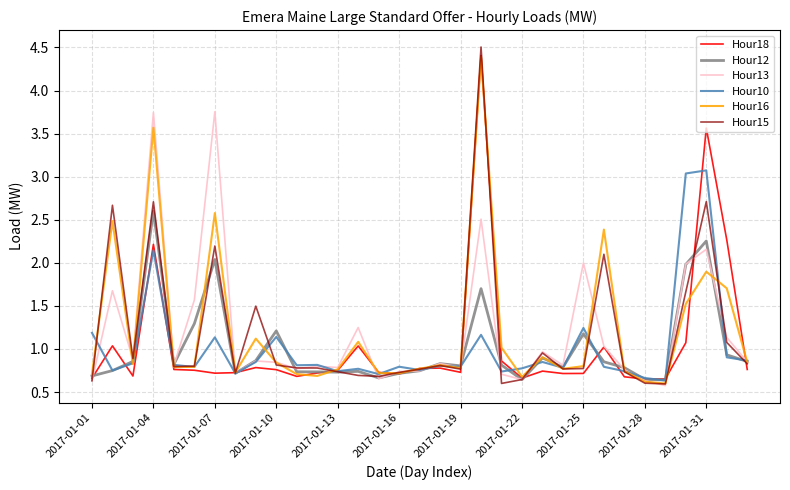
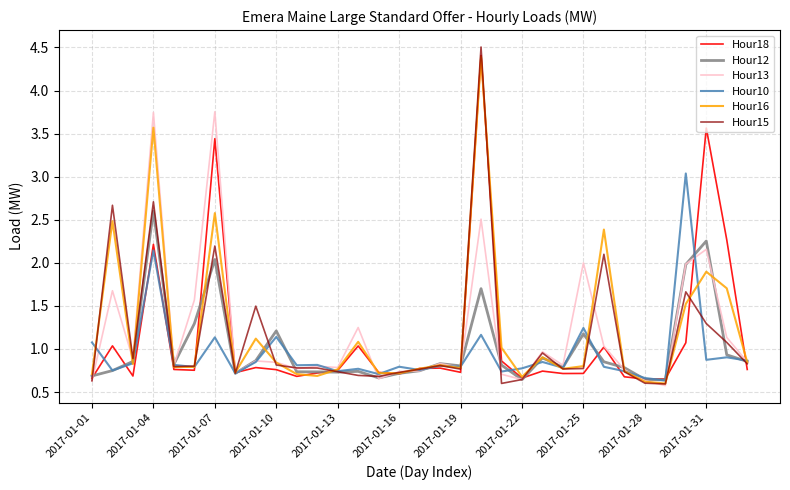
  {
    "Hour18": {
      "2017-01-04": 2.2,
-     "2017-01-07": 0.7,
+     "2017-01-07": 3.4,
      "2017-01-10": 0.8,
      "2017-01-19": 0.7,
      "2017-01-25": 0.7
    },
    "Hour12": {
      "2017-01-04": 2.6,
      "2017-01-07": 2.0,
      "2017-01-10": 1.2,
      "2017-01-25": 1.2,
      "2017-01-31": 2.3
    },
    "Hour13": {
      "2017-01-04": 3.7,
      "2017-01-07": 3.8,
      "2017-01-25": 2.0,
      "2017-01-31": 2.2
    },
    "Hour10": {
-     "2017-01-01": 1.2,
+     "2017-01-01": 1.1,
      "2017-01-04": 2.1,
      "2017-01-07": 1.1,
      "2017-01-10": 1.1,
      "2017-01-16": 0.8,
      "2017-01-22": 0.8,
      "2017-01-25": 1.2,
-     "2017-01-31": 3.1
+     "2017-01-31": 0.9
    },
    "Hour16": {
      "2017-01-04": 3.6,
      "2017-01-07": 2.6,
      "2017-01-31": 1.9
    },
    "Hour15": {
      "2017-01-04": 2.7,
      "2017-01-07": 2.2,
-     "2017-01-31": 2.7
+     "2017-01-31": 1.3
    }
  }
